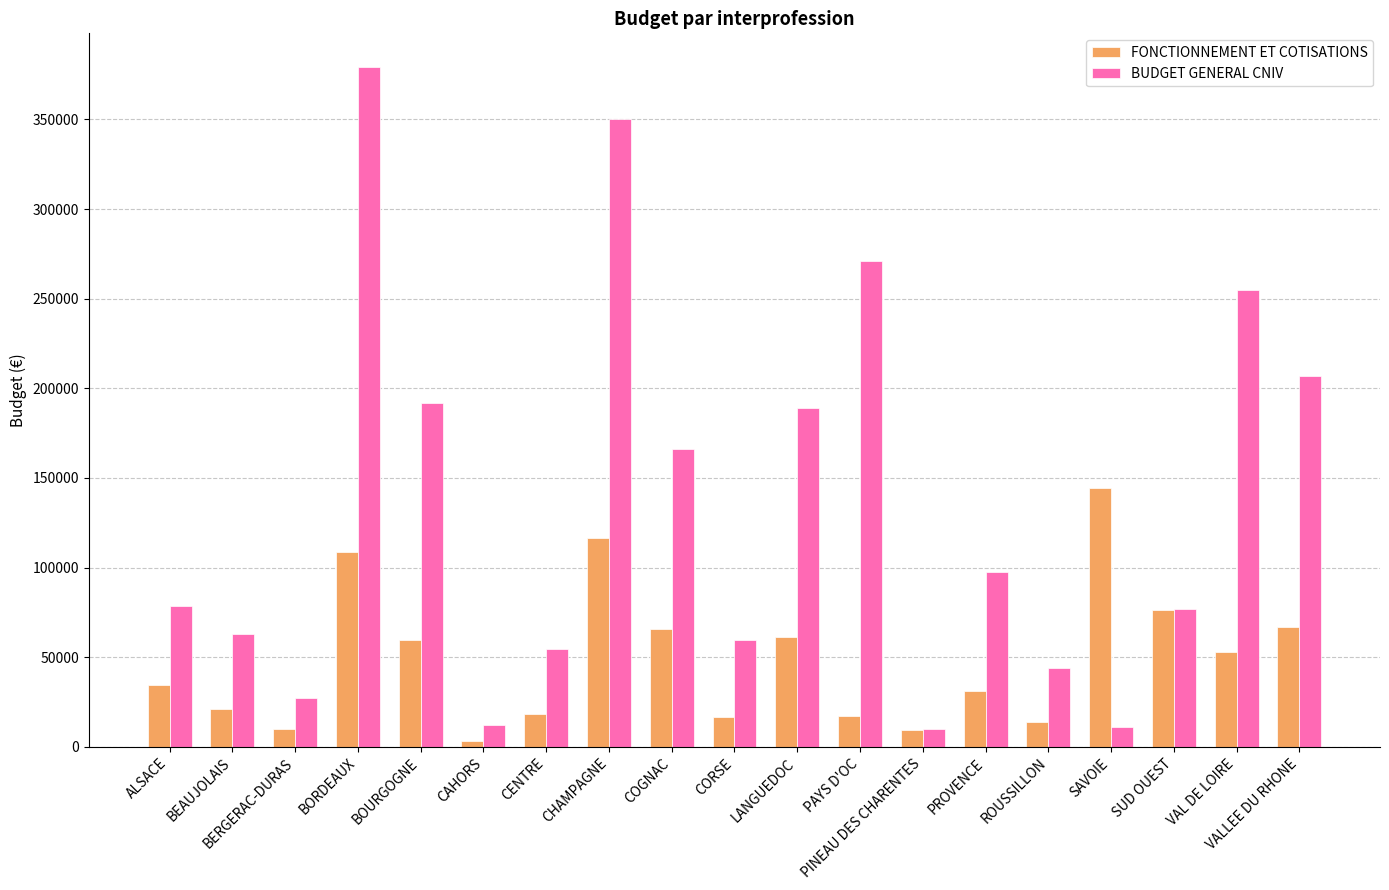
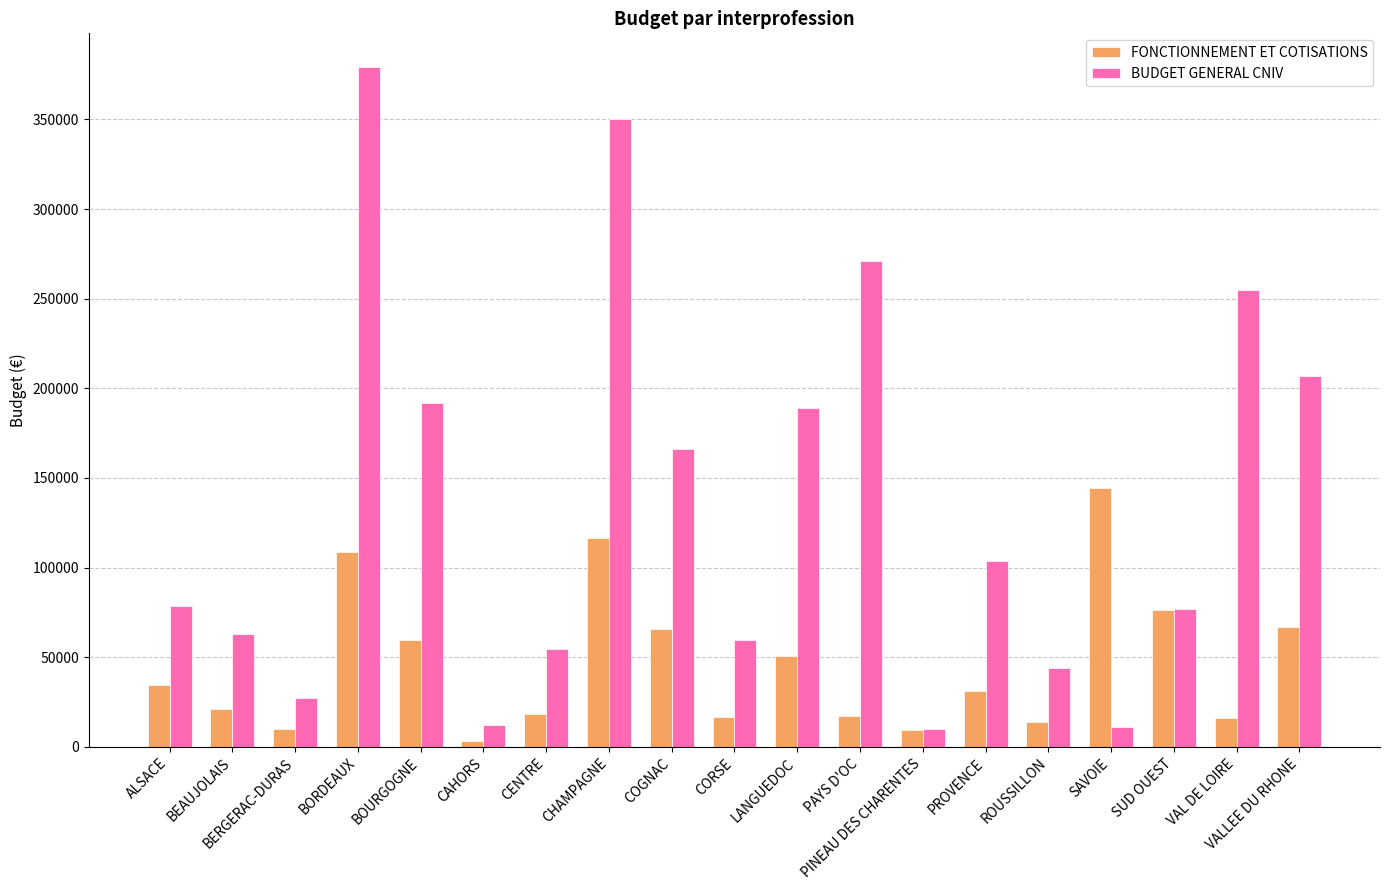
  {
    "FONCTIONNEMENT ET COTISATIONS": {
      "ALSACE": 34000,
      "BEAUJOLAIS": 21000,
      "BERGERAC-DURAS": 10000,
      "BORDEAUX": 109000,
      "BOURGOGNE": 60000,
      "CAHORS": 3000,
      "CENTRE": 18000,
      "CHAMPAGNE": 117000,
      "COGNAC": 66000,
      "CORSE": 17000,
-     "LANGUEDOC": 61000,
+     "LANGUEDOC": 51000,
      "PAYS D'OC": 17000,
      "PINEAU DES CHARENTES": 9000,
      "PROVENCE": 31000,
      "ROUSSILLON": 14000,
      "SAVOIE": 145000,
      "SUD OUEST": 77000,
-     "VAL DE LOIRE": 53000,
+     "VAL DE LOIRE": 16000,
      "VALLEE DU RHONE": 67000
    },
    "BUDGET GENERAL CNIV": {
      "ALSACE": 78000,
      "BEAUJOLAIS": 63000,
      "BERGERAC-DURAS": 27000,
      "BORDEAUX": 379000,
      "BOURGOGNE": 192000,
      "CAHORS": 12000,
      "CENTRE": 55000,
      "CHAMPAGNE": 350000,
      "COGNAC": 166000,
      "CORSE": 60000,
      "LANGUEDOC": 189000,
      "PAYS D'OC": 271000,
      "PINEAU DES CHARENTES": 10000,
-     "PROVENCE": 98000,
+     "PROVENCE": 103000,
      "ROUSSILLON": 44000,
      "SAVOIE": 11000,
      "SUD OUEST": 77000,
      "VAL DE LOIRE": 255000,
      "VALLEE DU RHONE": 207000
    }
  }
